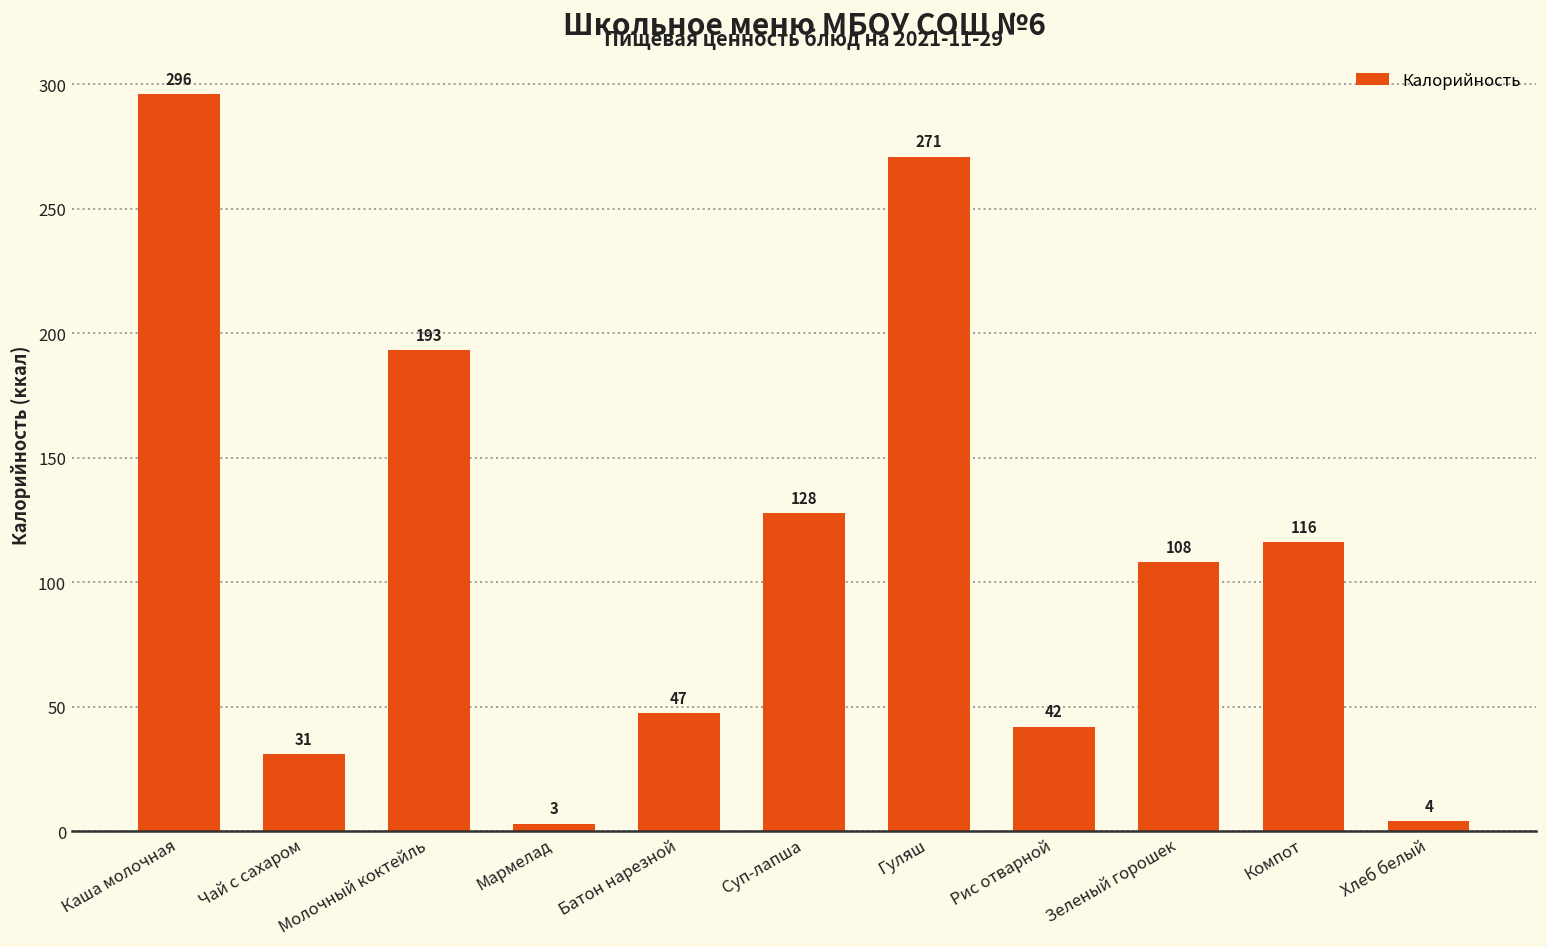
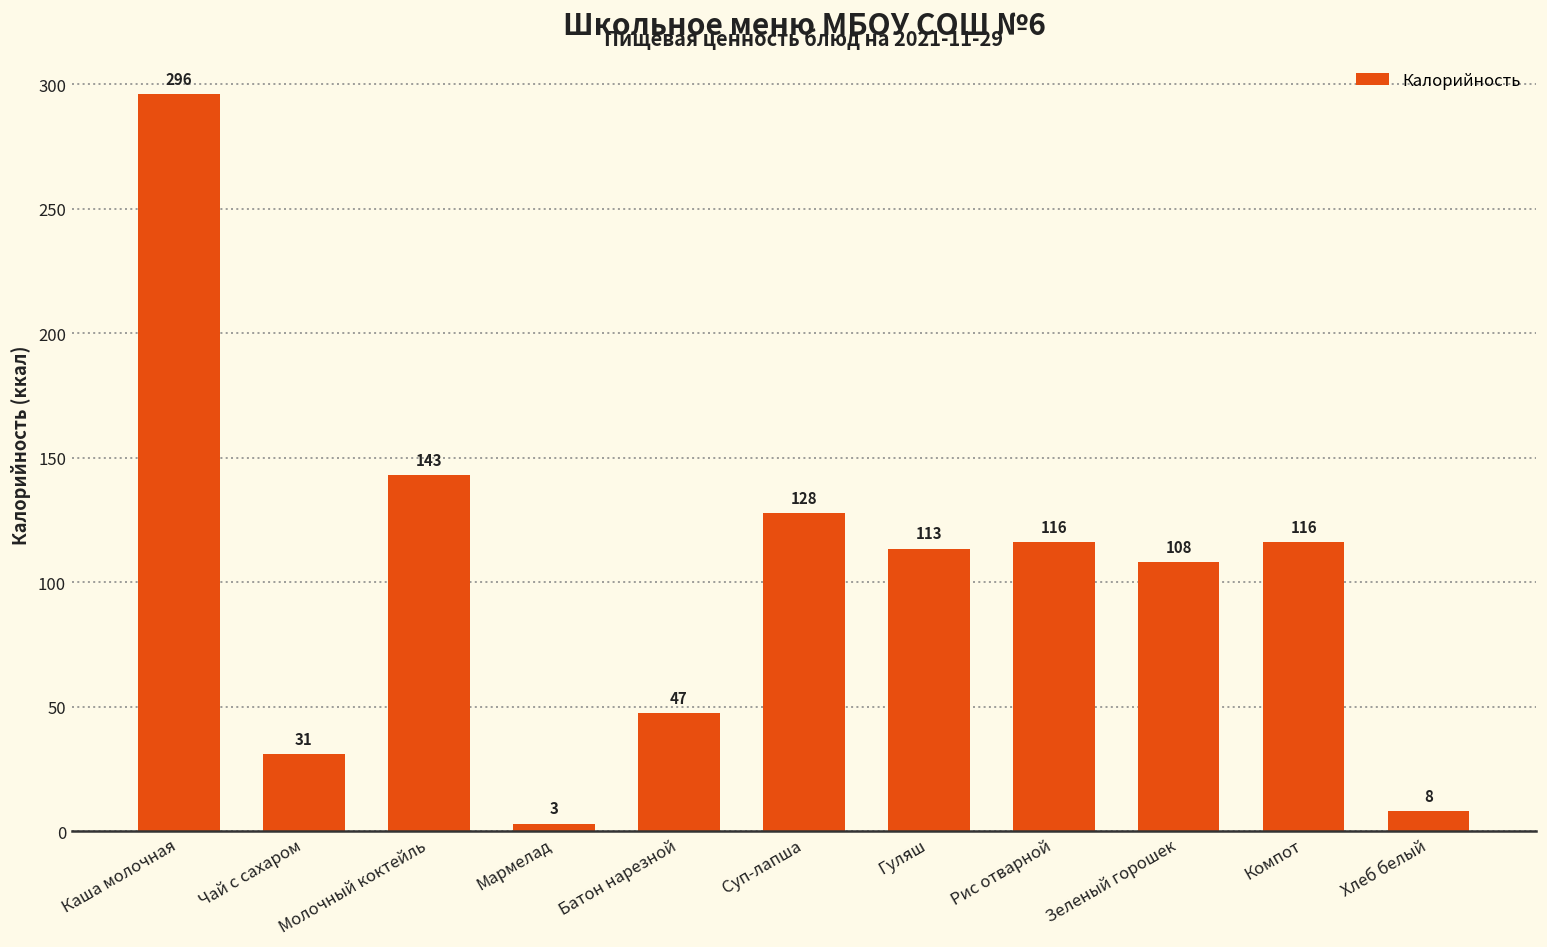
  {
    "Каша молочная": 296,
    "Чай с сахаром": 31,
-   "Молочный коктейль": 193,
+   "Молочный коктейль": 143,
    "Мармелад": 3,
    "Батон нарезной": 47,
    "Суп-лапша": 128,
-   "Гуляш": 271,
-   "Рис отварной": 42,
+   "Гуляш": 113,
+   "Рис отварной": 116,
    "Зеленый горошек": 108,
    "Компот": 116,
-   "Хлеб белый": 4
+   "Хлеб белый": 8
  }
